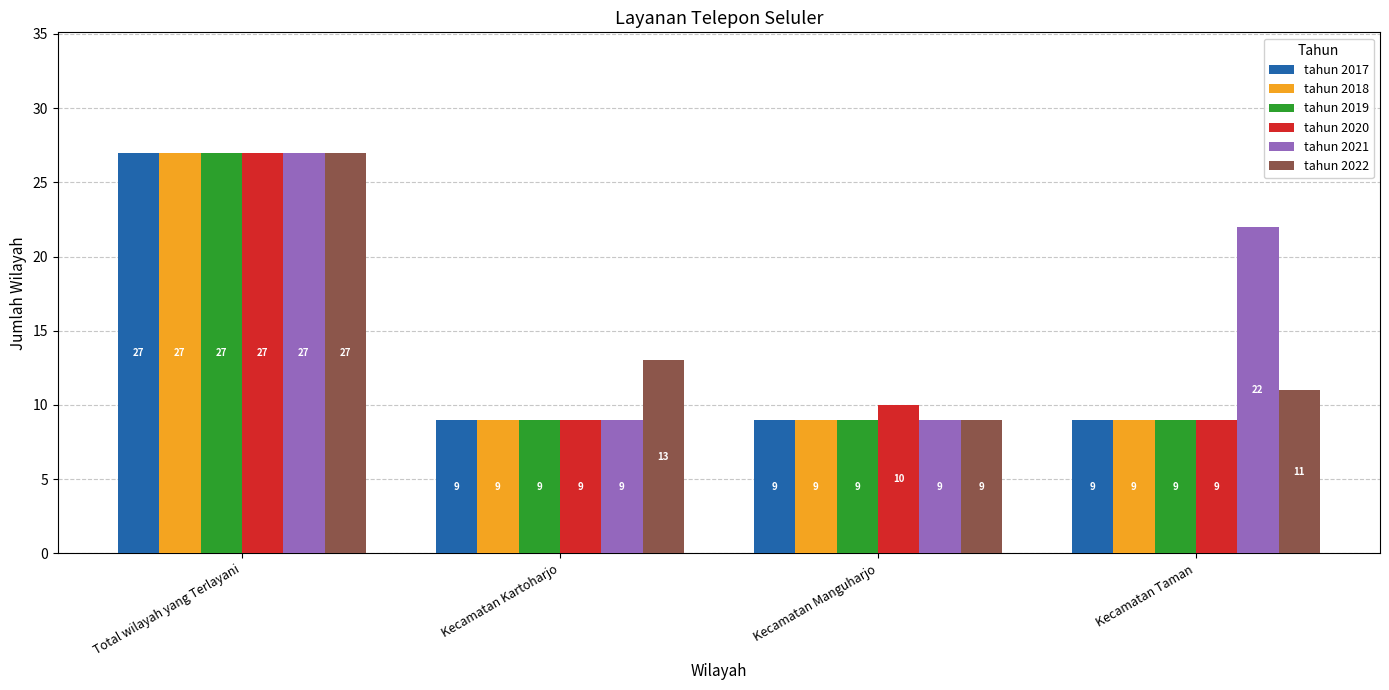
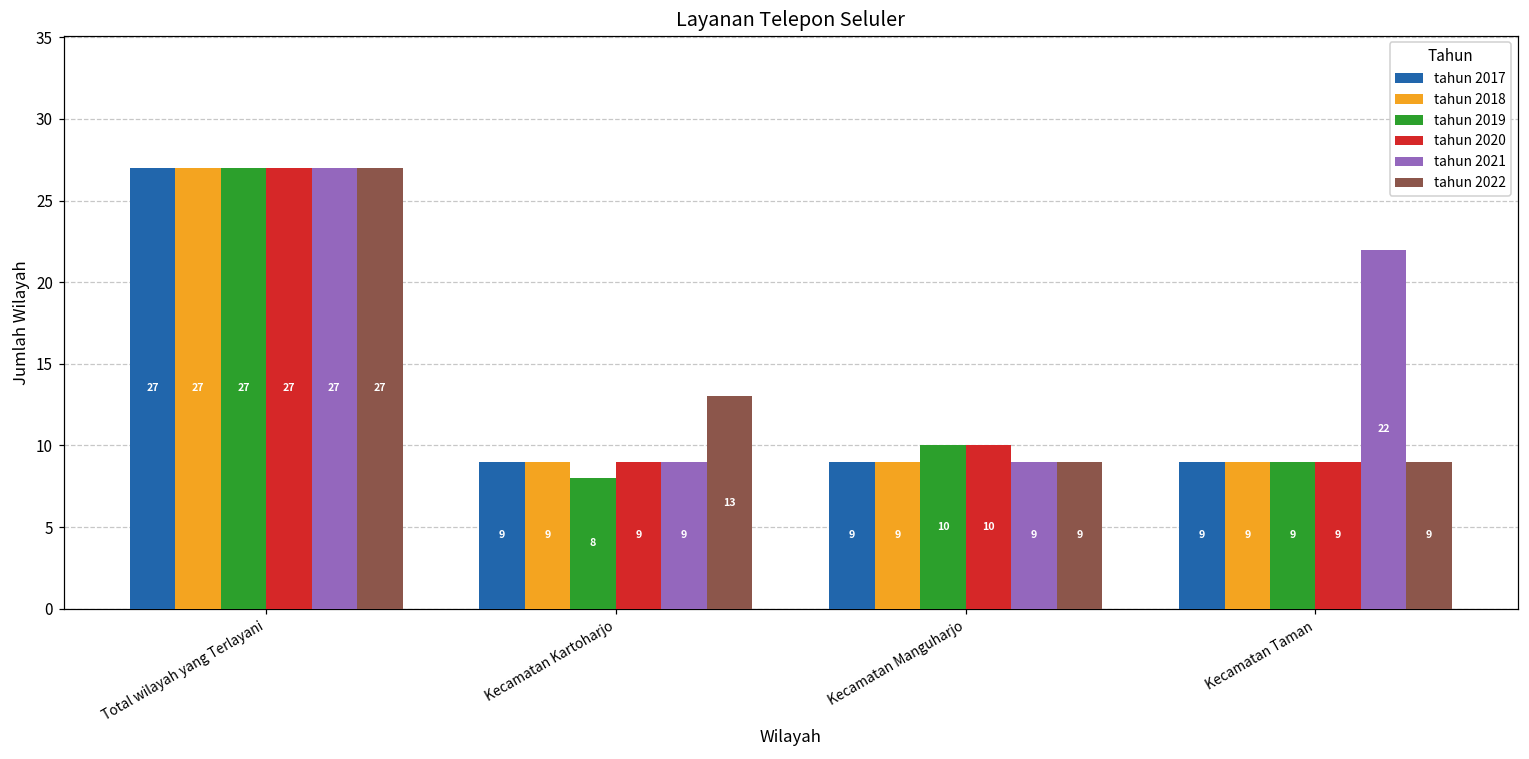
  {
    "tahun 2017": {
      "Total wilayah yang Terlayani": 27,
      "Kecamatan Kartoharjo": 9,
      "Kecamatan Manguharjo": 9,
      "Kecamatan Taman": 9
    },
    "tahun 2018": {
      "Total wilayah yang Terlayani": 27,
      "Kecamatan Kartoharjo": 9,
      "Kecamatan Manguharjo": 9,
      "Kecamatan Taman": 9
    },
    "tahun 2019": {
      "Total wilayah yang Terlayani": 27,
-     "Kecamatan Kartoharjo": 9,
-     "Kecamatan Manguharjo": 9,
+     "Kecamatan Kartoharjo": 8,
+     "Kecamatan Manguharjo": 10,
      "Kecamatan Taman": 9
    },
    "tahun 2020": {
      "Total wilayah yang Terlayani": 27,
      "Kecamatan Kartoharjo": 9,
      "Kecamatan Manguharjo": 10,
      "Kecamatan Taman": 9
    },
    "tahun 2021": {
      "Total wilayah yang Terlayani": 27,
      "Kecamatan Kartoharjo": 9,
      "Kecamatan Manguharjo": 9,
      "Kecamatan Taman": 22
    },
    "tahun 2022": {
      "Total wilayah yang Terlayani": 27,
      "Kecamatan Kartoharjo": 13,
      "Kecamatan Manguharjo": 9,
-     "Kecamatan Taman": 11
+     "Kecamatan Taman": 9
    }
  }
